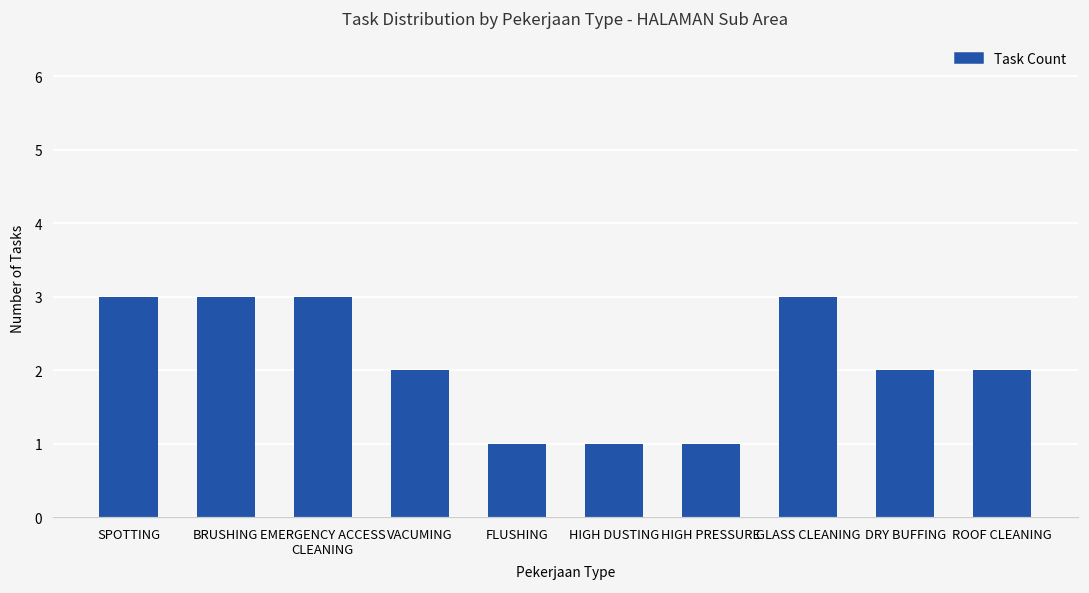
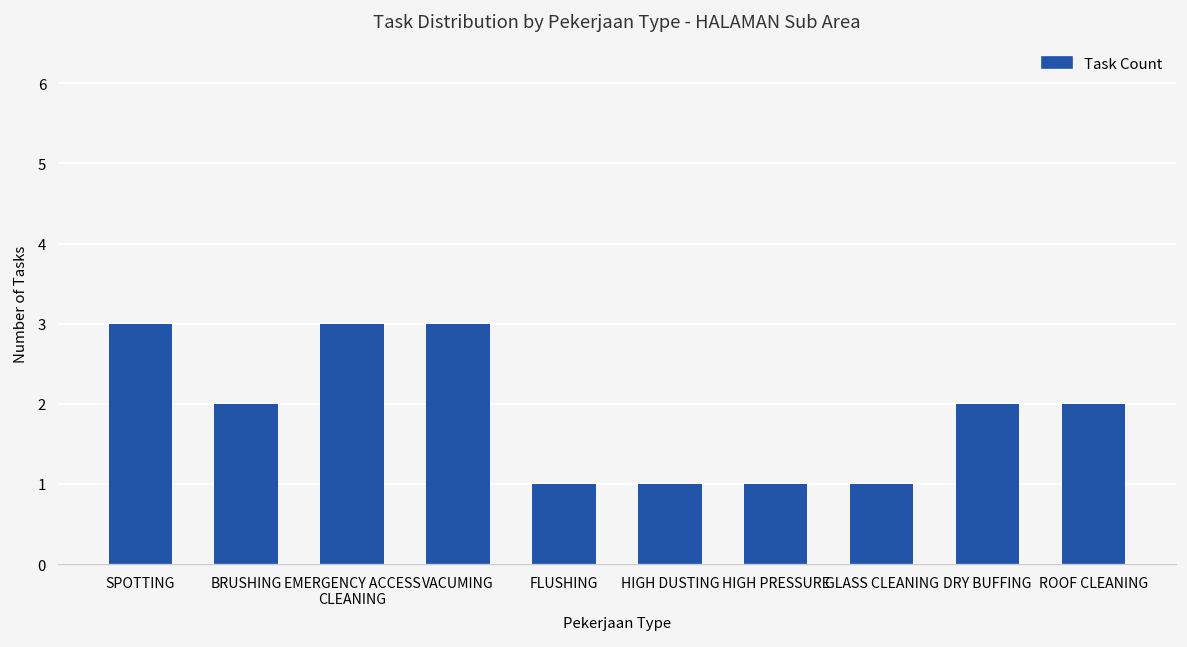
  {
    "SPOTTING": 3,
-   "BRUSHING": 3,
+   "BRUSHING": 2,
    "EMERGENCY ACCESS CLEANING": 3,
-   "VACUMING": 2,
+   "VACUMING": 3,
    "FLUSHING": 1,
    "HIGH DUSTING": 1,
    "HIGH PRESSURE": 1,
-   "GLASS CLEANING": 3,
+   "GLASS CLEANING": 1,
    "DRY BUFFING": 2,
    "ROOF CLEANING": 2
  }
